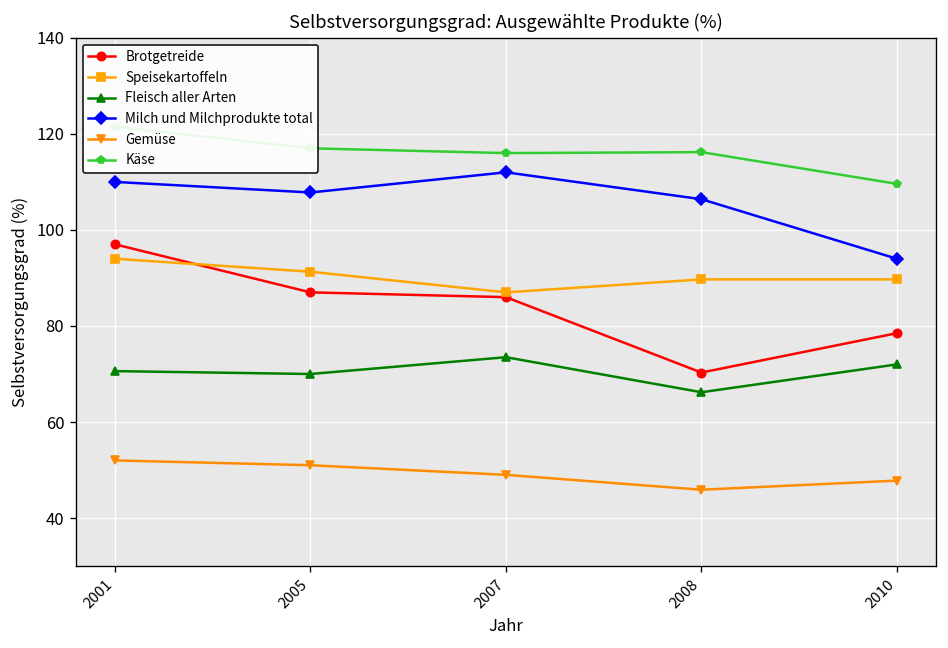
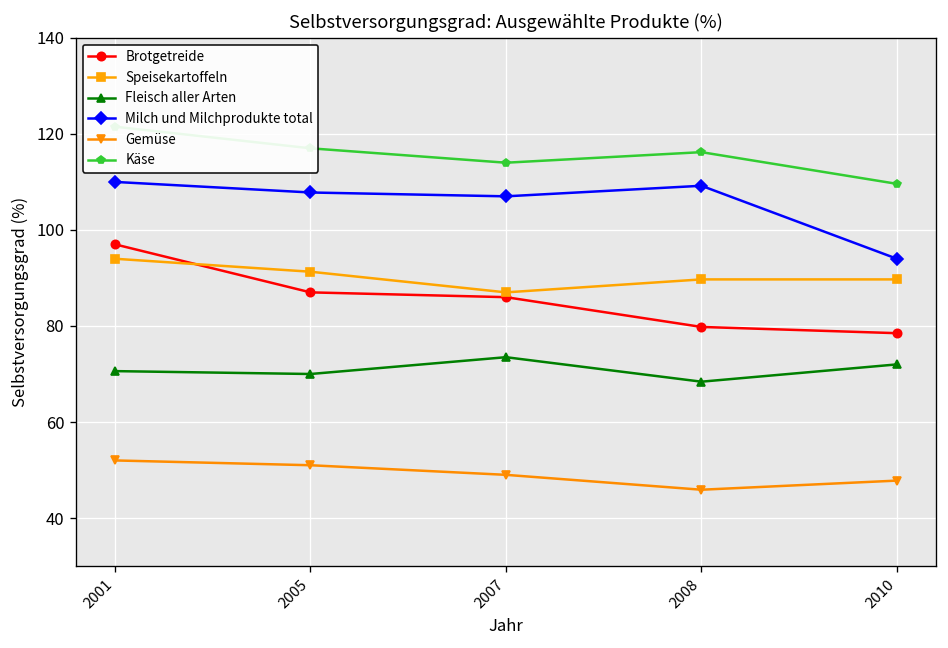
  {
    "Brotgetreide": {
      "2001": 97,
      "2005": 87,
      "2007": 86,
-     "2008": 70,
+     "2008": 80,
      "2010": 79
    },
    "Fleisch aller Arten": {
      "2001": 71,
      "2005": 70,
      "2007": 74,
-     "2008": 66,
+     "2008": 68,
      "2010": 72
    },
    "Milch und Milchprodukte total": {
      "2001": 110,
      "2005": 108,
-     "2007": 112,
-     "2008": 106,
+     "2007": 107,
+     "2008": 109,
      "2010": 94
    },
    "Käse": {
-     "2007": 116,
+     "2007": 114,
      "2008": 116,
      "2010": 110
    }
  }
